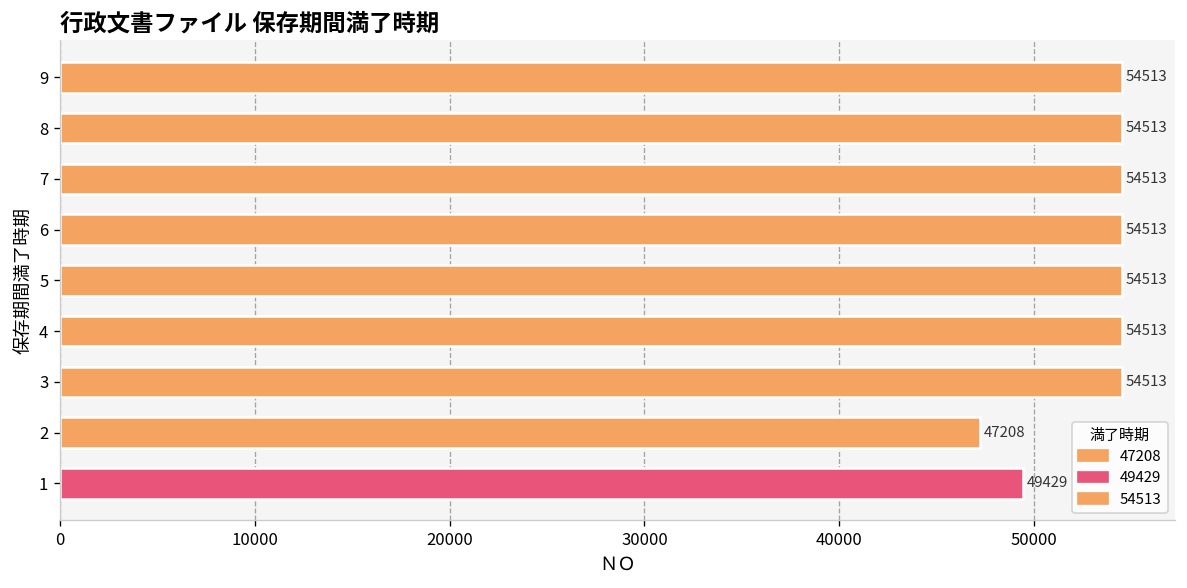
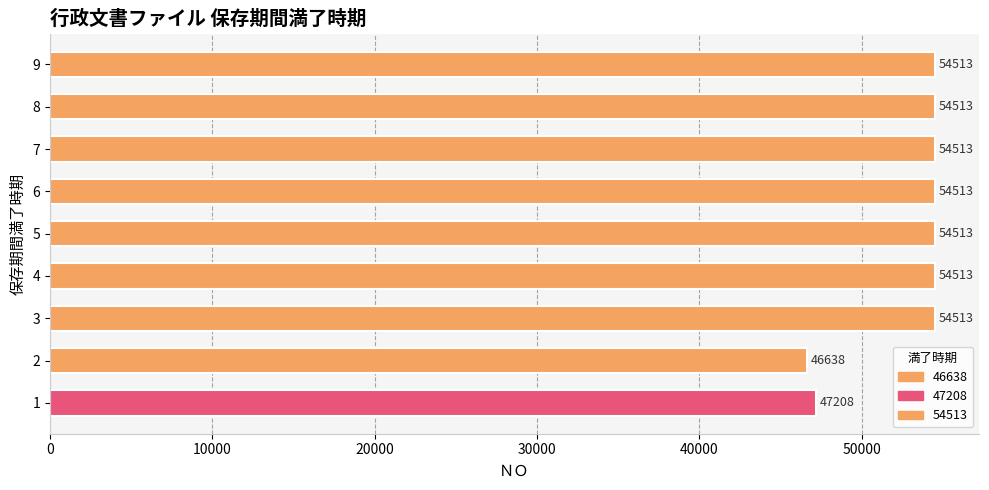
  {
    "9": 54513,
    "8": 54513,
    "7": 54513,
    "6": 54513,
    "5": 54513,
    "4": 54513,
    "3": 54513,
-   "2": 47208,
-   "1": 49429
+   "2": 46638,
+   "1": 47208
  }
